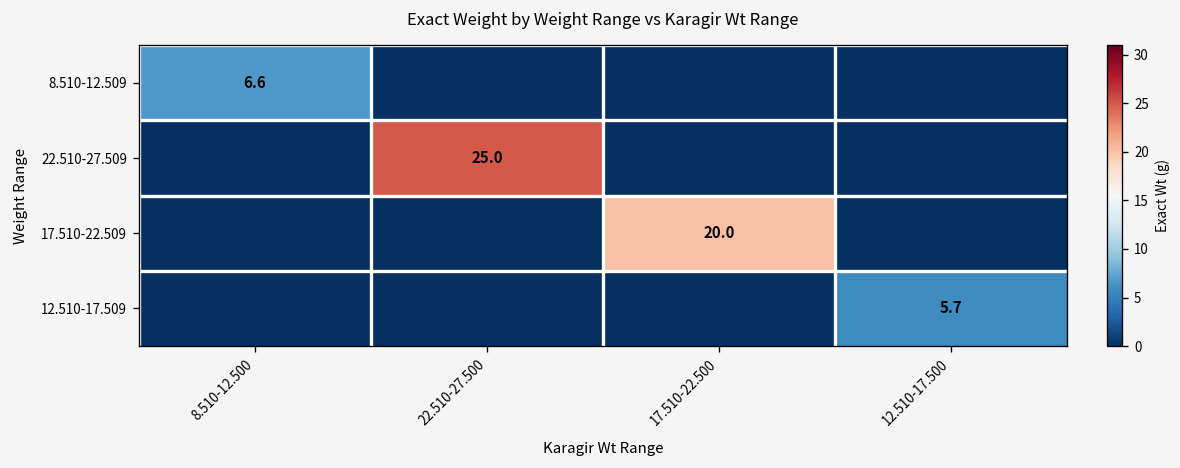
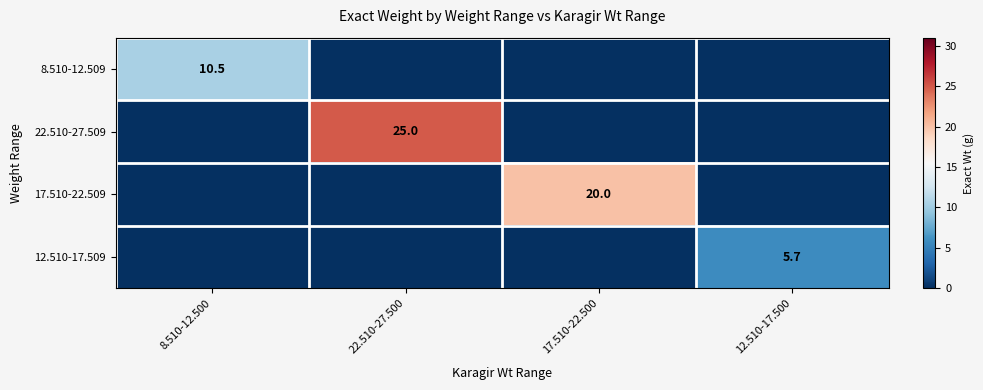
  {
    "8.510-12.509": {
-     "8.510-12.500": 6.6
+     "8.510-12.500": 10.5
    },
    "22.510-27.509": {
      "22.510-27.500": 25.0
    },
    "17.510-22.509": {
      "17.510-22.500": 20.0
    },
    "12.510-17.509": {
      "12.510-17.500": 5.7
    }
  }
